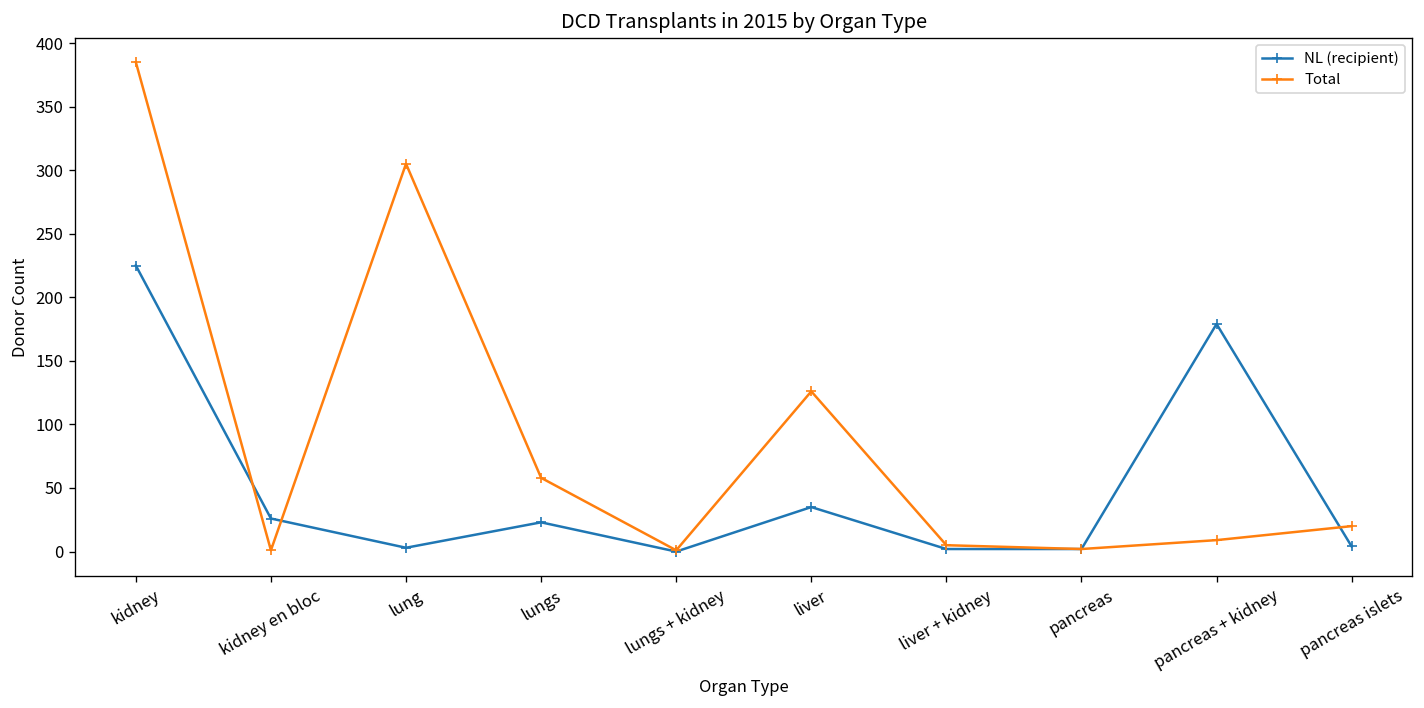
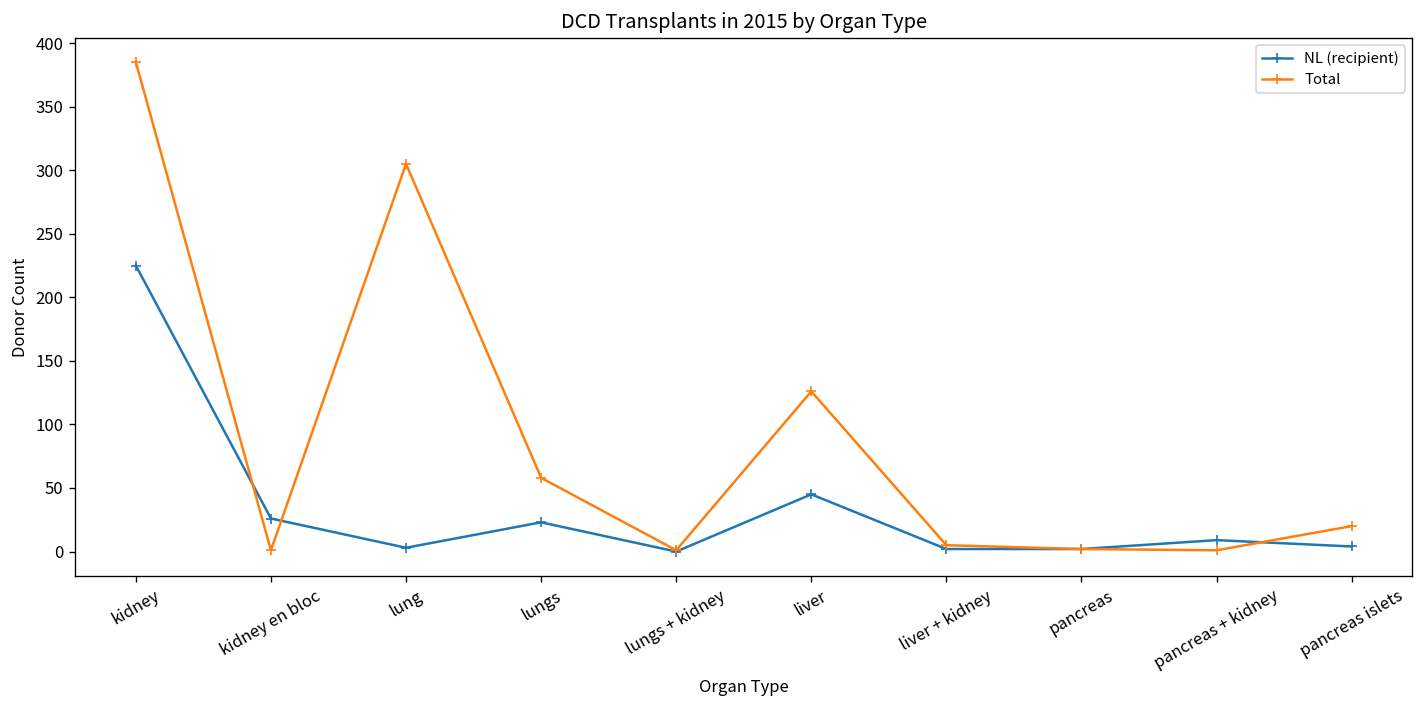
  {
    "NL (recipient)": {
      "kidney": 225,
      "kidney en bloc": 26,
      "lung": 3,
      "lungs": 23,
-     "liver": 35,
+     "liver": 45,
      "liver + kidney": 2,
-     "pancreas + kidney": 179,
+     "pancreas + kidney": 9,
      "pancreas islets": 4
    },
    "Total": {
      "kidney": 385,
      "kidney en bloc": 1,
      "lung": 305,
      "lungs": 58,
      "liver": 126,
      "liver + kidney": 5,
-     "pancreas + kidney": 9,
+     "pancreas + kidney": 1,
      "pancreas islets": 20
    }
  }
